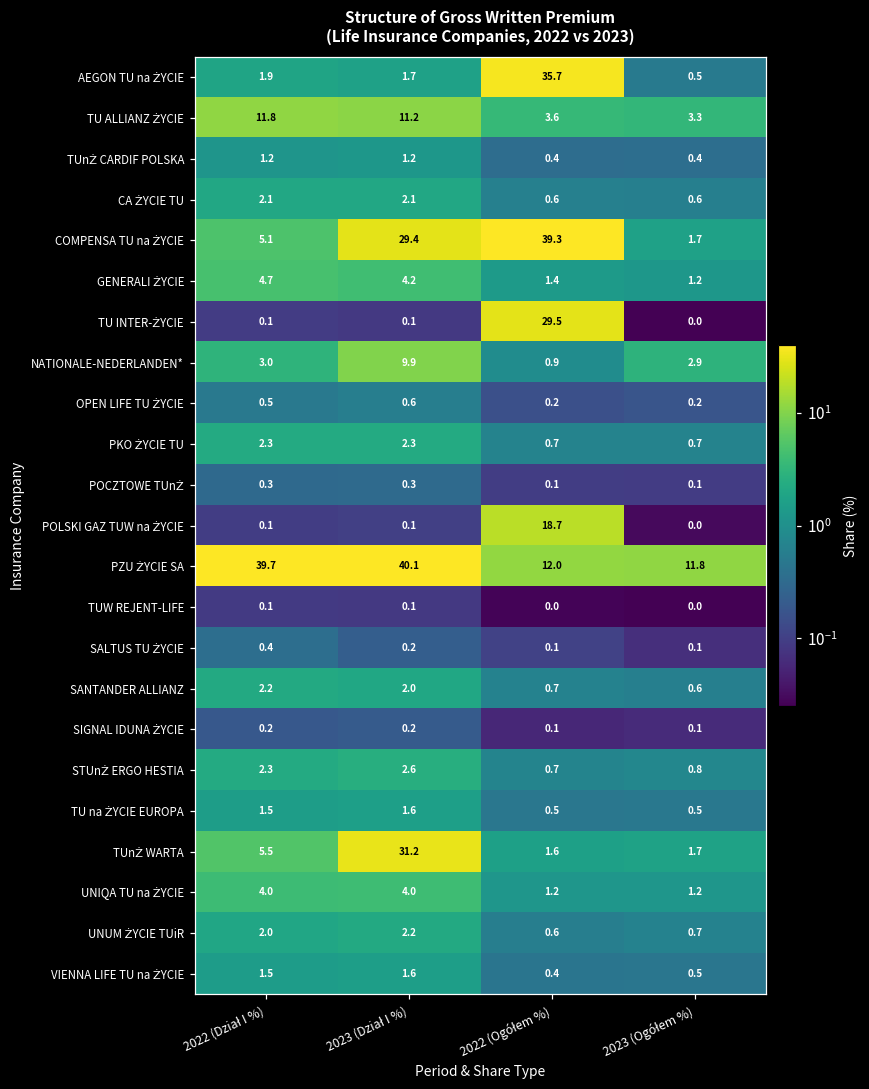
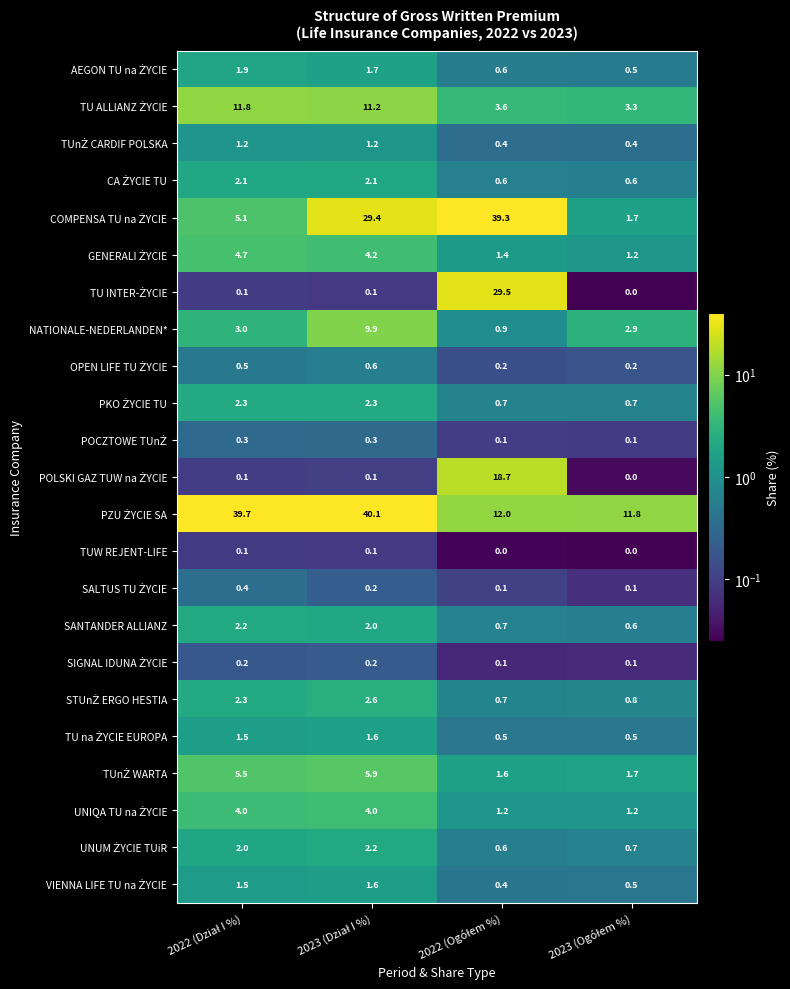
  {
    "AEGON TU na ŻYCIE": {
      "2022 (Dział I %)": 1.9,
      "2023 (Dział I %)": 1.7,
-     "2022 (Ogółem %)": 35.7,
+     "2022 (Ogółem %)": 0.6,
      "2023 (Ogółem %)": 0.5
    },
    "TU ALLIANZ ŻYCIE": {
      "2022 (Dział I %)": 11.8,
      "2023 (Dział I %)": 11.2,
      "2022 (Ogółem %)": 3.6,
      "2023 (Ogółem %)": 3.3
    },
    "TUnŻ CARDIF POLSKA": {
      "2022 (Dział I %)": 1.2,
      "2023 (Dział I %)": 1.2,
      "2022 (Ogółem %)": 0.4,
      "2023 (Ogółem %)": 0.4
    },
    "CA ŻYCIE TU": {
      "2022 (Dział I %)": 2.1,
      "2023 (Dział I %)": 2.1,
      "2022 (Ogółem %)": 0.6,
      "2023 (Ogółem %)": 0.6
    },
    "COMPENSA TU na ŻYCIE": {
      "2022 (Dział I %)": 5.1,
      "2023 (Dział I %)": 29.4,
      "2022 (Ogółem %)": 39.3,
      "2023 (Ogółem %)": 1.7
    },
    "GENERALI ŻYCIE": {
      "2022 (Dział I %)": 4.7,
      "2023 (Dział I %)": 4.2,
      "2022 (Ogółem %)": 1.4,
      "2023 (Ogółem %)": 1.2
    },
    "TU INTER-ŻYCIE": {
      "2022 (Dział I %)": 0.1,
      "2023 (Dział I %)": 0.1,
      "2022 (Ogółem %)": 29.5,
      "2023 (Ogółem %)": 0.0
    },
    "NATIONALE-NEDERLANDEN*": {
      "2022 (Dział I %)": 3.0,
      "2023 (Dział I %)": 9.9,
      "2022 (Ogółem %)": 0.9,
      "2023 (Ogółem %)": 2.9
    },
    "OPEN LIFE TU ŻYCIE": {
      "2022 (Dział I %)": 0.5,
      "2023 (Dział I %)": 0.6,
      "2022 (Ogółem %)": 0.2,
      "2023 (Ogółem %)": 0.2
    },
    "PKO ŻYCIE TU": {
      "2022 (Dział I %)": 2.3,
      "2023 (Dział I %)": 2.3,
      "2022 (Ogółem %)": 0.7,
      "2023 (Ogółem %)": 0.7
    },
    "POCZTOWE TUnŻ": {
      "2022 (Dział I %)": 0.3,
      "2023 (Dział I %)": 0.3,
      "2022 (Ogółem %)": 0.1,
      "2023 (Ogółem %)": 0.1
    },
    "POLSKI GAZ TUW na ŻYCIE": {
      "2022 (Dział I %)": 0.1,
      "2023 (Dział I %)": 0.1,
      "2022 (Ogółem %)": 18.7,
      "2023 (Ogółem %)": 0.0
    },
    "PZU ŻYCIE SA": {
      "2022 (Dział I %)": 39.7,
      "2023 (Dział I %)": 40.1,
      "2022 (Ogółem %)": 12.0,
      "2023 (Ogółem %)": 11.8
    },
    "TUW REJENT-LIFE": {
      "2022 (Dział I %)": 0.1,
      "2023 (Dział I %)": 0.1,
      "2022 (Ogółem %)": 0.0,
      "2023 (Ogółem %)": 0.0
    },
    "SALTUS TU ŻYCIE": {
      "2022 (Dział I %)": 0.4,
      "2023 (Dział I %)": 0.2,
      "2022 (Ogółem %)": 0.1,
      "2023 (Ogółem %)": 0.1
    },
    "SANTANDER ALLIANZ": {
      "2022 (Dział I %)": 2.2,
      "2023 (Dział I %)": 2.0,
      "2022 (Ogółem %)": 0.7,
      "2023 (Ogółem %)": 0.6
    },
    "SIGNAL IDUNA ŻYCIE": {
      "2022 (Dział I %)": 0.2,
      "2023 (Dział I %)": 0.2,
      "2022 (Ogółem %)": 0.1,
      "2023 (Ogółem %)": 0.1
    },
    "STUnŻ ERGO HESTIA": {
      "2022 (Dział I %)": 2.3,
      "2023 (Dział I %)": 2.6,
      "2022 (Ogółem %)": 0.7,
      "2023 (Ogółem %)": 0.8
    },
    "TU na ŻYCIE EUROPA": {
      "2022 (Dział I %)": 1.5,
      "2023 (Dział I %)": 1.6,
      "2022 (Ogółem %)": 0.5,
      "2023 (Ogółem %)": 0.5
    },
    "TUnŻ WARTA": {
      "2022 (Dział I %)": 5.5,
-     "2023 (Dział I %)": 31.2,
+     "2023 (Dział I %)": 5.9,
      "2022 (Ogółem %)": 1.6,
      "2023 (Ogółem %)": 1.7
    },
    "UNIQA TU na ŻYCIE": {
      "2022 (Dział I %)": 4.0,
      "2023 (Dział I %)": 4.0,
      "2022 (Ogółem %)": 1.2,
      "2023 (Ogółem %)": 1.2
    },
    "UNUM ŻYCIE TUiR": {
      "2022 (Dział I %)": 2.0,
      "2023 (Dział I %)": 2.2,
      "2022 (Ogółem %)": 0.6,
      "2023 (Ogółem %)": 0.7
    },
    "VIENNA LIFE TU na ŻYCIE": {
      "2022 (Dział I %)": 1.5,
      "2023 (Dział I %)": 1.6,
      "2022 (Ogółem %)": 0.4,
      "2023 (Ogółem %)": 0.5
    }
  }
